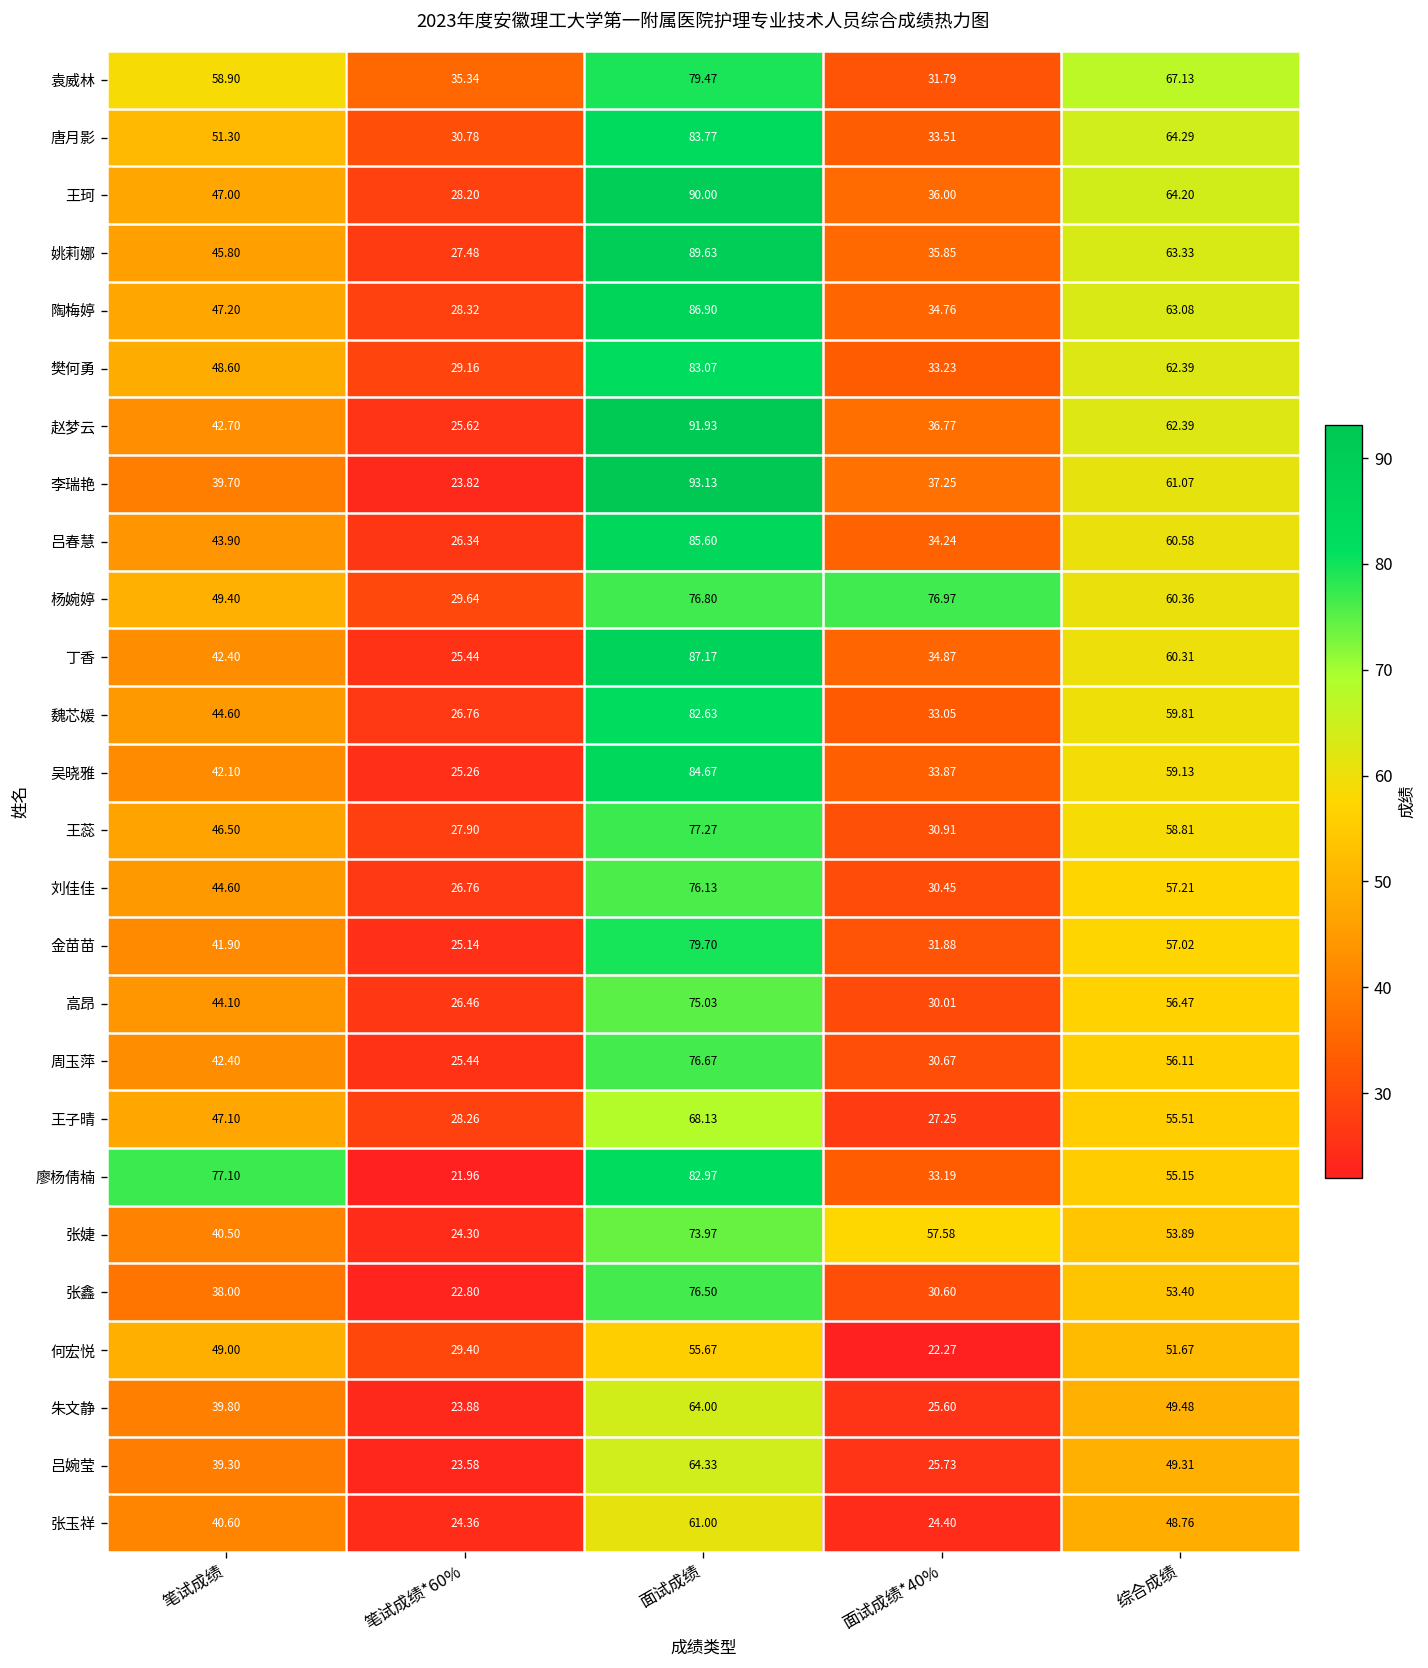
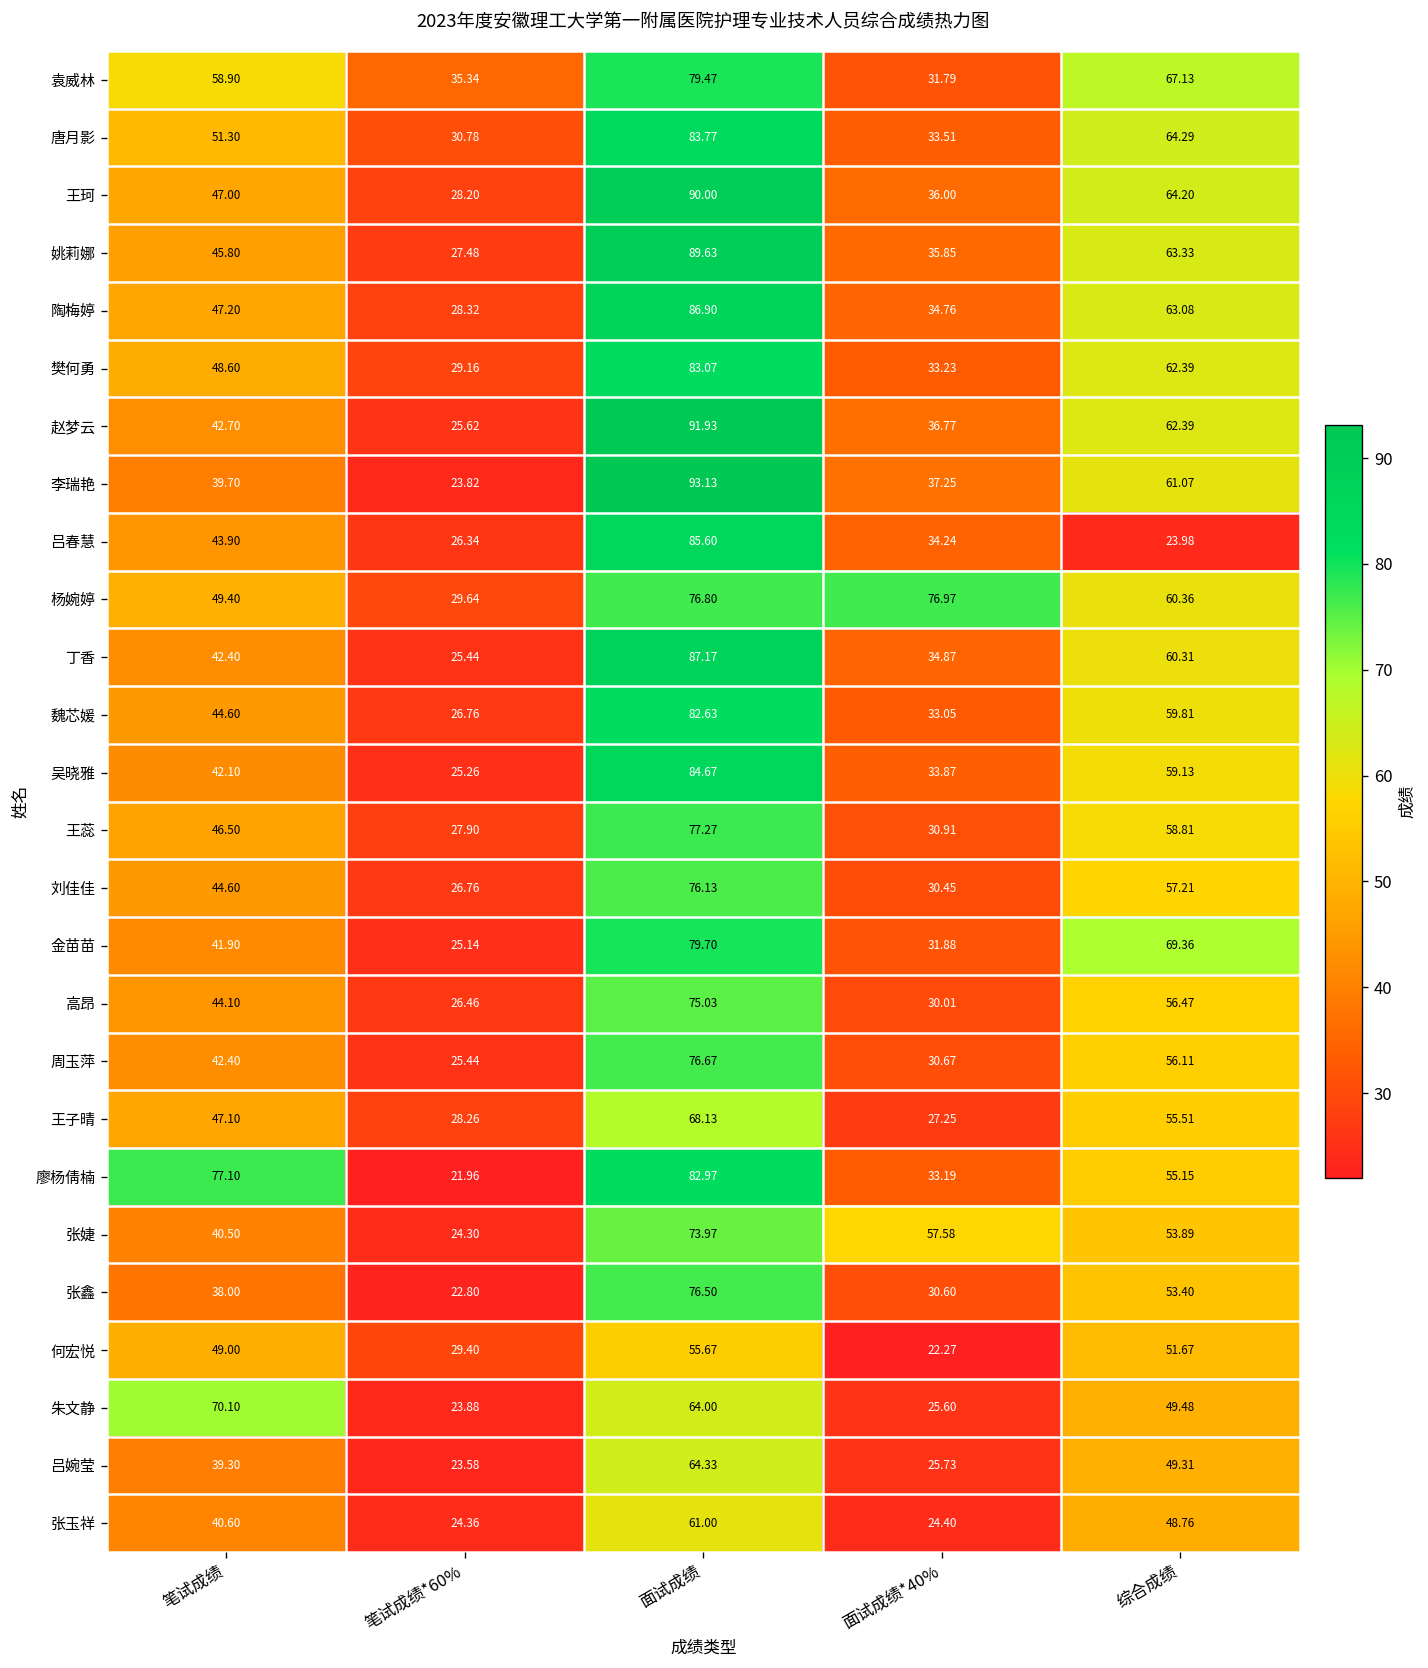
  {
    "袁威林": {
      "笔试成绩": 58.90,
      "笔试成绩*60%": 35.34,
      "面试成绩": 79.47,
      "面试成绩*40%": 31.79,
      "综合成绩": 67.13
    },
    "唐月影": {
      "笔试成绩": 51.30,
      "笔试成绩*60%": 30.78,
      "面试成绩": 83.77,
      "面试成绩*40%": 33.51,
      "综合成绩": 64.29
    },
    "王珂": {
      "笔试成绩": 47.00,
      "笔试成绩*60%": 28.20,
      "面试成绩": 90.00,
      "面试成绩*40%": 36.00,
      "综合成绩": 64.20
    },
    "姚莉娜": {
      "笔试成绩": 45.80,
      "笔试成绩*60%": 27.48,
      "面试成绩": 89.63,
      "面试成绩*40%": 35.85,
      "综合成绩": 63.33
    },
    "陶梅婷": {
      "笔试成绩": 47.20,
      "笔试成绩*60%": 28.32,
      "面试成绩": 86.90,
      "面试成绩*40%": 34.76,
      "综合成绩": 63.08
    },
    "樊何勇": {
      "笔试成绩": 48.60,
      "笔试成绩*60%": 29.16,
      "面试成绩": 83.07,
      "面试成绩*40%": 33.23,
      "综合成绩": 62.39
    },
    "赵梦云": {
      "笔试成绩": 42.70,
      "笔试成绩*60%": 25.62,
      "面试成绩": 91.93,
      "面试成绩*40%": 36.77,
      "综合成绩": 62.39
    },
    "李瑞艳": {
      "笔试成绩": 39.70,
      "笔试成绩*60%": 23.82,
      "面试成绩": 93.13,
      "面试成绩*40%": 37.25,
      "综合成绩": 61.07
    },
    "吕春慧": {
      "笔试成绩": 43.90,
      "笔试成绩*60%": 26.34,
      "面试成绩": 85.60,
      "面试成绩*40%": 34.24,
-     "综合成绩": 60.58
+     "综合成绩": 23.98
    },
    "杨婉婷": {
      "笔试成绩": 49.40,
      "笔试成绩*60%": 29.64,
      "面试成绩": 76.80,
      "面试成绩*40%": 76.97,
      "综合成绩": 60.36
    },
    "丁香": {
      "笔试成绩": 42.40,
      "笔试成绩*60%": 25.44,
      "面试成绩": 87.17,
      "面试成绩*40%": 34.87,
      "综合成绩": 60.31
    },
    "魏芯媛": {
      "笔试成绩": 44.60,
      "笔试成绩*60%": 26.76,
      "面试成绩": 82.63,
      "面试成绩*40%": 33.05,
      "综合成绩": 59.81
    },
    "吴晓雅": {
      "笔试成绩": 42.10,
      "笔试成绩*60%": 25.26,
      "面试成绩": 84.67,
      "面试成绩*40%": 33.87,
      "综合成绩": 59.13
    },
    "王蕊": {
      "笔试成绩": 46.50,
      "笔试成绩*60%": 27.90,
      "面试成绩": 77.27,
      "面试成绩*40%": 30.91,
      "综合成绩": 58.81
    },
    "刘佳佳": {
      "笔试成绩": 44.60,
      "笔试成绩*60%": 26.76,
      "面试成绩": 76.13,
      "面试成绩*40%": 30.45,
      "综合成绩": 57.21
    },
    "金苗苗": {
      "笔试成绩": 41.90,
      "笔试成绩*60%": 25.14,
      "面试成绩": 79.70,
      "面试成绩*40%": 31.88,
-     "综合成绩": 57.02
+     "综合成绩": 69.36
    },
    "高昂": {
      "笔试成绩": 44.10,
      "笔试成绩*60%": 26.46,
      "面试成绩": 75.03,
      "面试成绩*40%": 30.01,
      "综合成绩": 56.47
    },
    "周玉萍": {
      "笔试成绩": 42.40,
      "笔试成绩*60%": 25.44,
      "面试成绩": 76.67,
      "面试成绩*40%": 30.67,
      "综合成绩": 56.11
    },
    "王子晴": {
      "笔试成绩": 47.10,
      "笔试成绩*60%": 28.26,
      "面试成绩": 68.13,
      "面试成绩*40%": 27.25,
      "综合成绩": 55.51
    },
    "廖杨倩楠": {
      "笔试成绩": 77.10,
      "笔试成绩*60%": 21.96,
      "面试成绩": 82.97,
      "面试成绩*40%": 33.19,
      "综合成绩": 55.15
    },
    "张婕": {
      "笔试成绩": 40.50,
      "笔试成绩*60%": 24.30,
      "面试成绩": 73.97,
      "面试成绩*40%": 57.58,
      "综合成绩": 53.89
    },
    "张鑫": {
      "笔试成绩": 38.00,
      "笔试成绩*60%": 22.80,
      "面试成绩": 76.50,
      "面试成绩*40%": 30.60,
      "综合成绩": 53.40
    },
    "何宏悦": {
      "笔试成绩": 49.00,
      "笔试成绩*60%": 29.40,
      "面试成绩": 55.67,
      "面试成绩*40%": 22.27,
      "综合成绩": 51.67
    },
    "朱文静": {
-     "笔试成绩": 39.80,
+     "笔试成绩": 70.10,
      "笔试成绩*60%": 23.88,
      "面试成绩": 64.00,
      "面试成绩*40%": 25.60,
      "综合成绩": 49.48
    },
    "吕婉莹": {
      "笔试成绩": 39.30,
      "笔试成绩*60%": 23.58,
      "面试成绩": 64.33,
      "面试成绩*40%": 25.73,
      "综合成绩": 49.31
    },
    "张玉祥": {
      "笔试成绩": 40.60,
      "笔试成绩*60%": 24.36,
      "面试成绩": 61.00,
      "面试成绩*40%": 24.40,
      "综合成绩": 48.76
    }
  }
